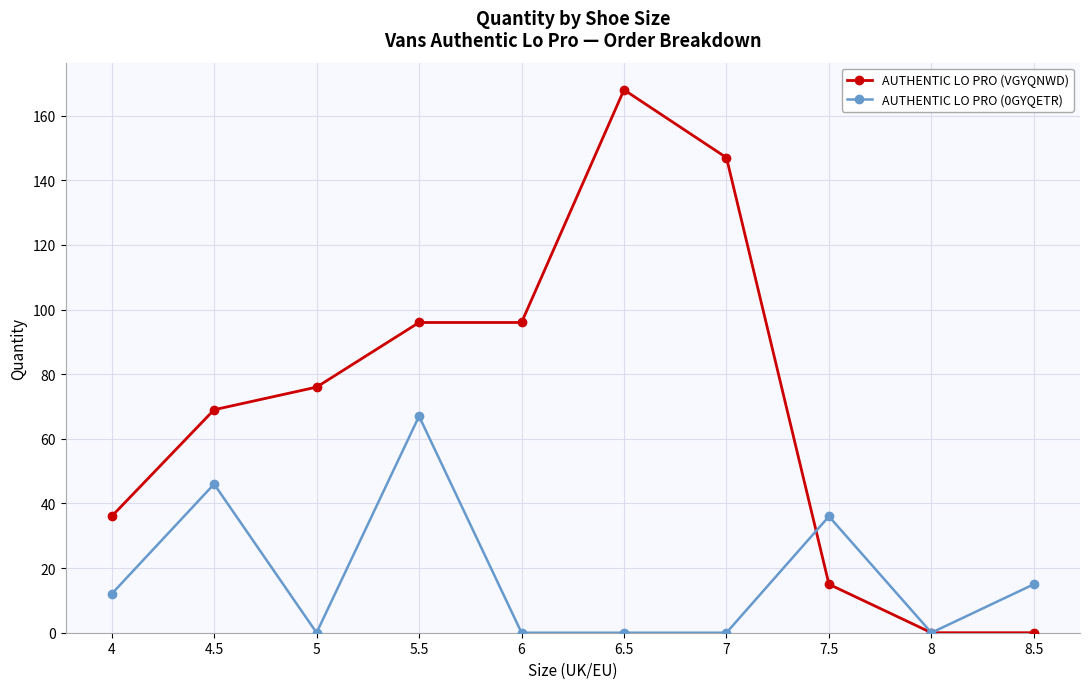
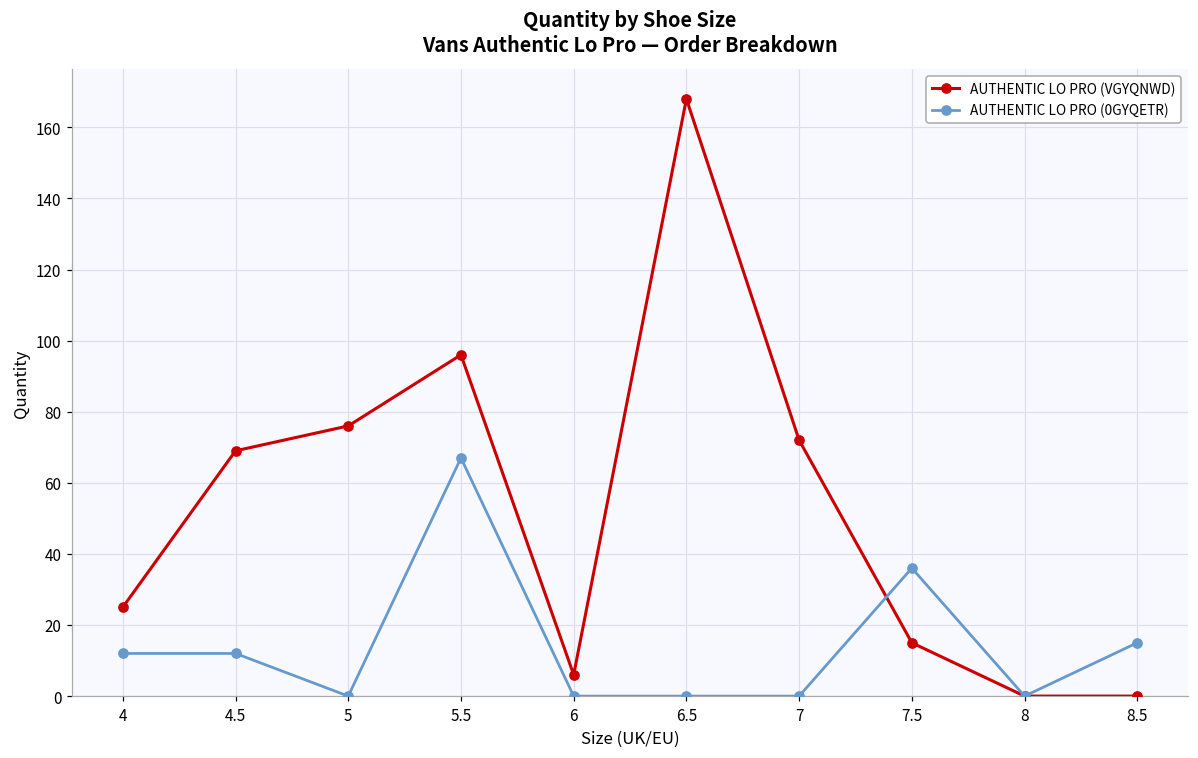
  {
    "AUTHENTIC LO PRO (VGYQNWD)": {
-     "4": 36,
+     "4": 25,
      "4.5": 69,
      "5": 76,
      "5.5": 96,
-     "6": 96,
+     "6": 6,
      "6.5": 168,
-     "7": 147,
+     "7": 72,
      "7.5": 15,
      "8.5": 0
    },
    "AUTHENTIC LO PRO (0GYQETR)": {
      "4": 12,
-     "4.5": 46,
+     "4.5": 12,
      "5": 0,
      "5.5": 67,
      "6": 0,
      "6.5": 0,
      "7": 0,
      "7.5": 36,
      "8.5": 15
    }
  }
